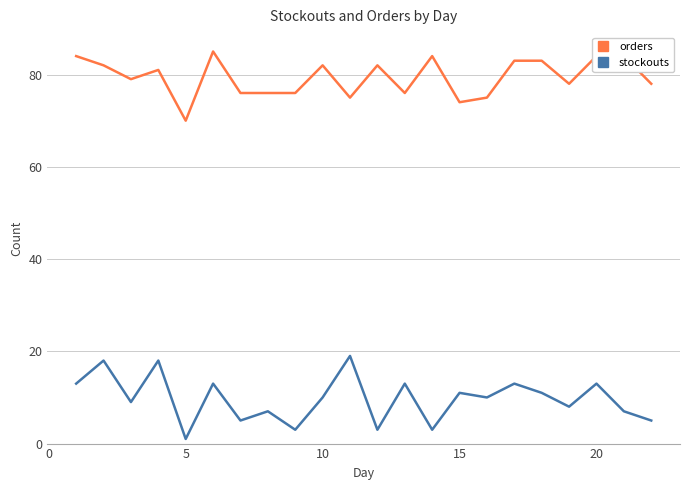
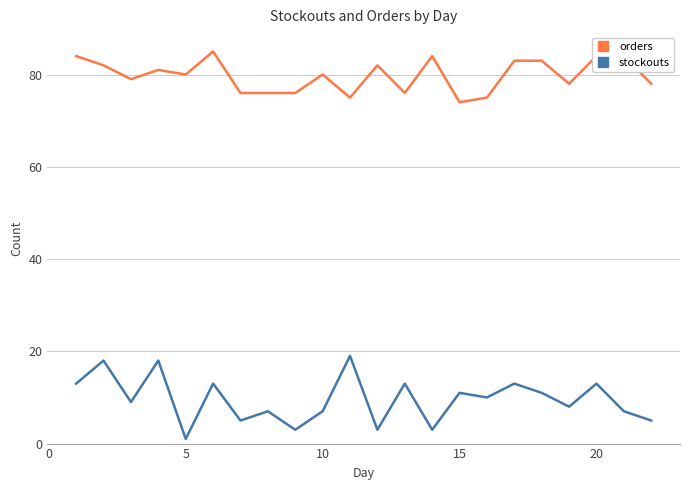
  {
    "orders": {
-     "5": 70,
-     "10": 82,
+     "5": 80,
+     "10": 80,
      "15": 74
    },
    "stockouts": {
      "5": 1,
-     "10": 10,
+     "10": 7,
      "15": 11,
      "20": 13
    }
  }
